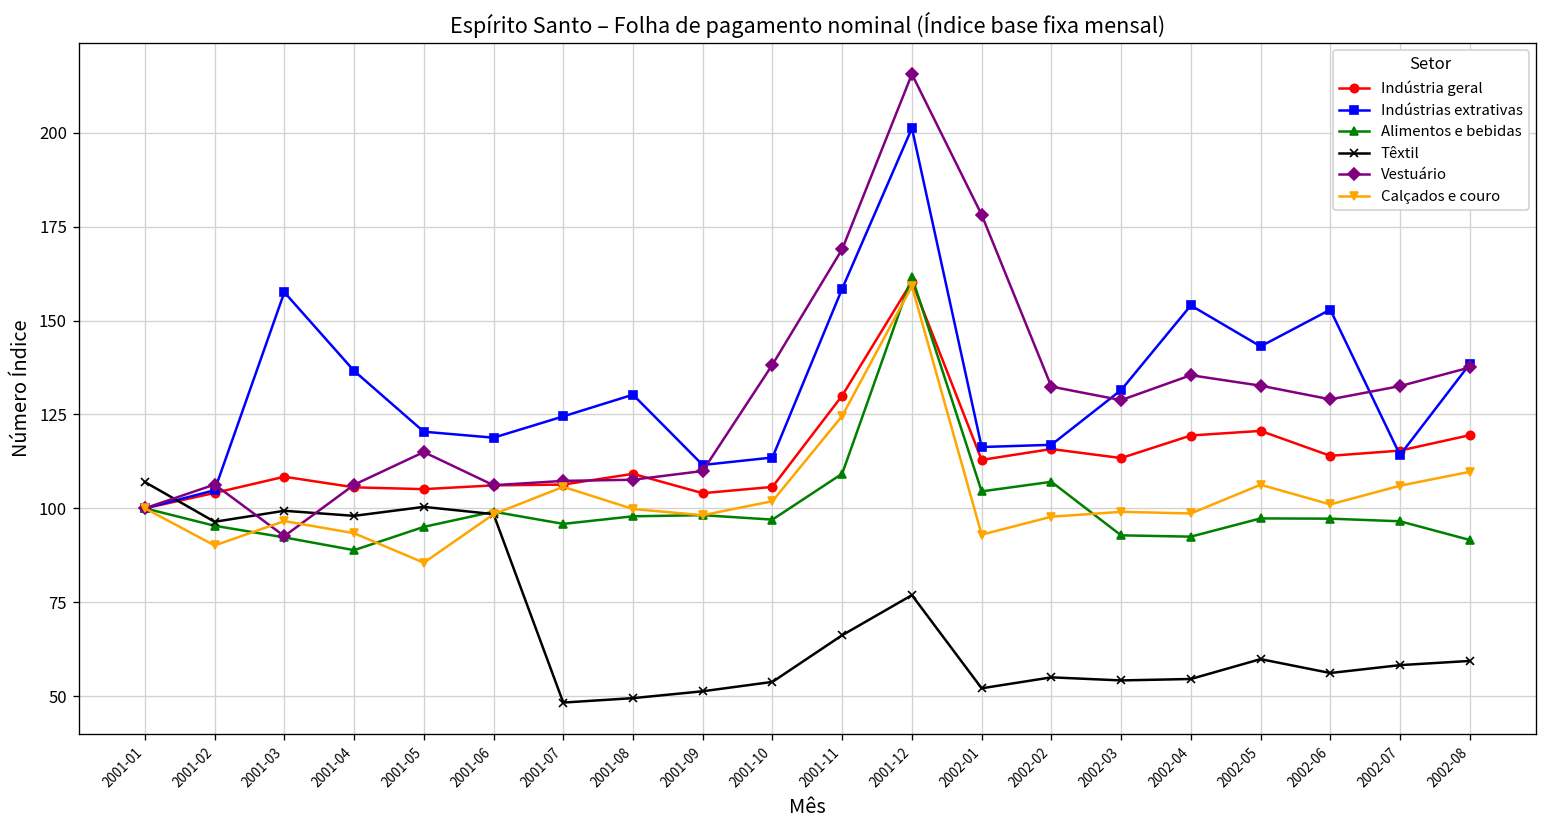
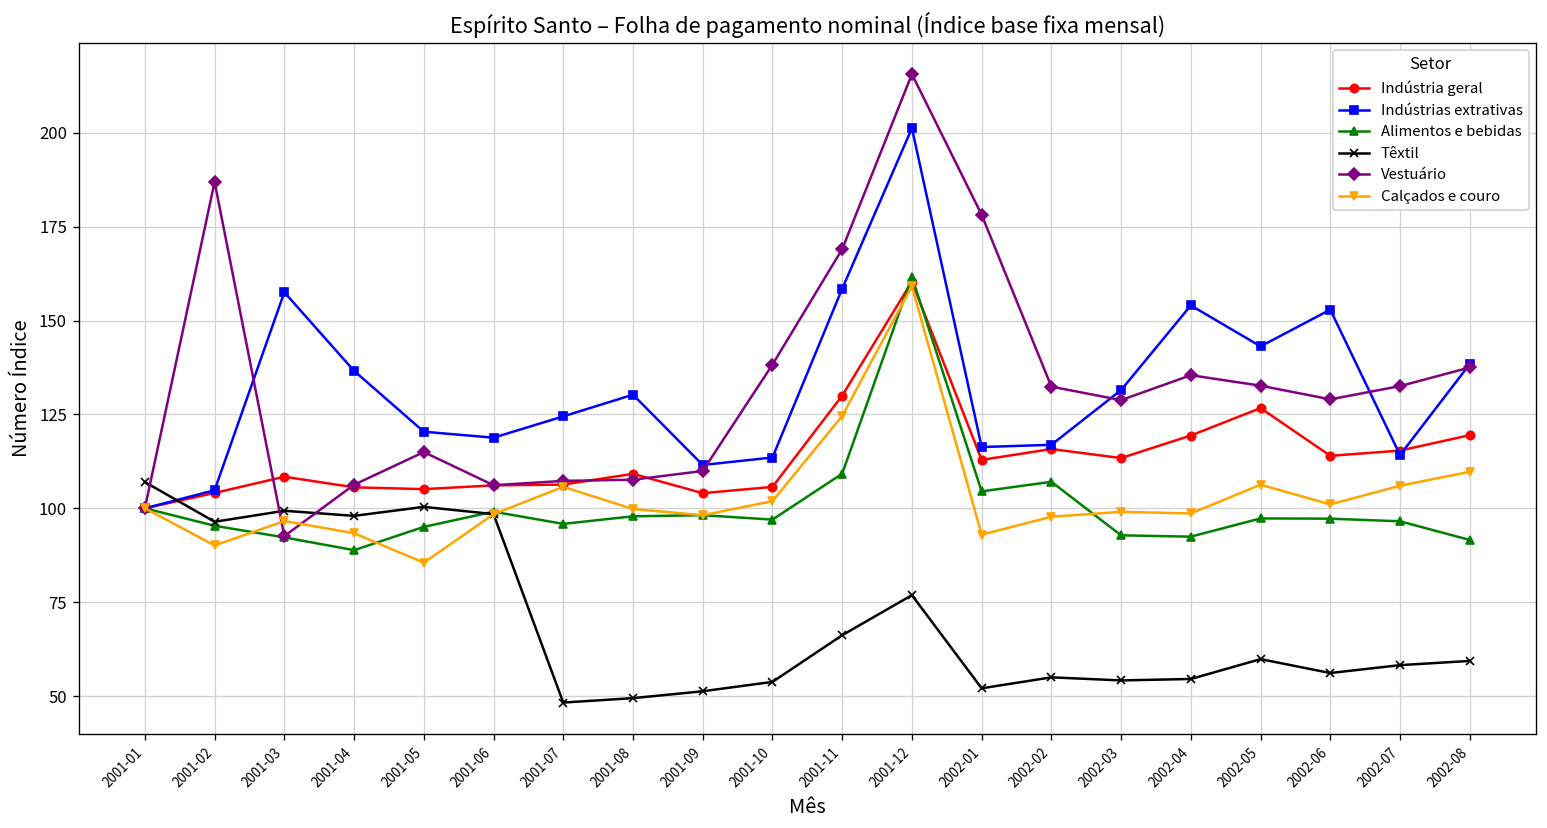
  {
    "Indústria geral": {
      "2001-03": 108,
      "2001-05": 105,
      "2001-08": 109,
      "2001-09": 104,
      "2001-10": 106,
      "2001-11": 130,
      "2001-12": 160,
      "2002-01": 113,
      "2002-02": 116,
      "2002-03": 113,
      "2002-04": 119,
-     "2002-05": 121,
+     "2002-05": 127,
      "2002-06": 114,
      "2002-07": 115,
      "2002-08": 119
    },
    "Indústrias extrativas": {
      "2001-03": 158,
      "2001-04": 137,
      "2001-05": 120,
      "2001-06": 119,
      "2001-07": 124,
      "2001-08": 130,
      "2001-09": 112,
      "2001-10": 114,
      "2001-11": 158,
      "2001-12": 201,
      "2002-01": 116,
      "2002-02": 117,
      "2002-03": 131,
      "2002-04": 154,
      "2002-05": 143,
      "2002-06": 153,
      "2002-07": 114,
      "2002-08": 138
    },
    "Alimentos e bebidas": {
      "2001-02": 95,
      "2001-04": 89,
      "2001-05": 95,
      "2001-07": 96,
      "2001-08": 98,
      "2001-10": 97,
      "2001-11": 109,
      "2001-12": 162,
      "2002-01": 105,
      "2002-02": 107,
      "2002-03": 93,
      "2002-04": 92,
      "2002-05": 97,
      "2002-06": 97,
      "2002-07": 97,
      "2002-08": 92
    },
    "Têxtil": {
      "2001-01": 107,
      "2001-02": 96,
      "2001-03": 99,
      "2001-04": 98,
      "2001-05": 100,
      "2001-07": 48,
      "2001-08": 49,
      "2001-09": 51,
      "2001-10": 54,
      "2001-11": 66,
      "2001-12": 77,
      "2002-01": 52,
      "2002-02": 55,
      "2002-03": 54,
      "2002-04": 55,
      "2002-05": 60,
      "2002-06": 56,
      "2002-07": 58,
      "2002-08": 59
    },
    "Vestuário": {
-     "2001-02": 106,
+     "2001-02": 187,
      "2001-05": 115,
      "2001-07": 107,
      "2001-08": 108,
      "2001-09": 110,
      "2001-10": 138,
      "2001-11": 169,
      "2001-12": 216,
      "2002-01": 178,
      "2002-02": 132,
      "2002-03": 129,
      "2002-04": 135,
      "2002-05": 133,
      "2002-06": 129,
      "2002-07": 133,
      "2002-08": 138
    },
    "Calçados e couro": {
      "2001-02": 90,
      "2001-03": 97,
      "2001-04": 93,
      "2001-05": 86,
      "2001-08": 100,
      "2001-10": 102,
      "2001-11": 125,
      "2001-12": 159,
      "2002-01": 93,
      "2002-02": 98,
      "2002-03": 99,
      "2002-04": 99,
      "2002-05": 106,
      "2002-06": 101,
      "2002-07": 106,
      "2002-08": 110
    }
  }
